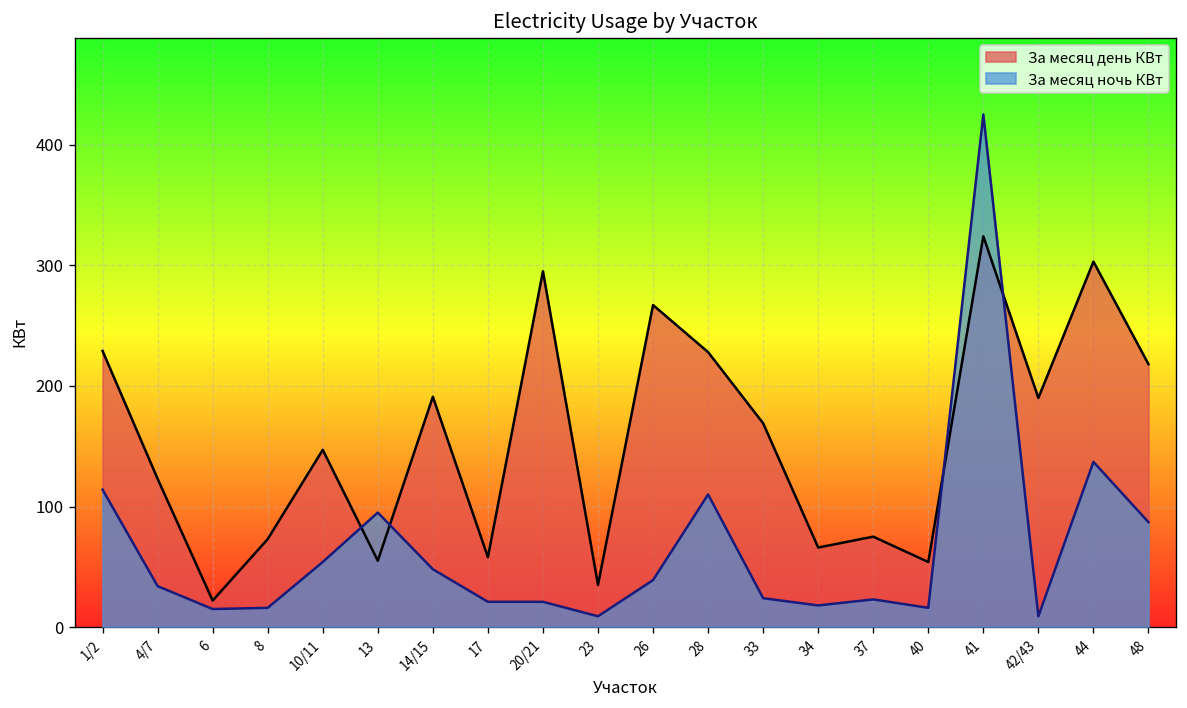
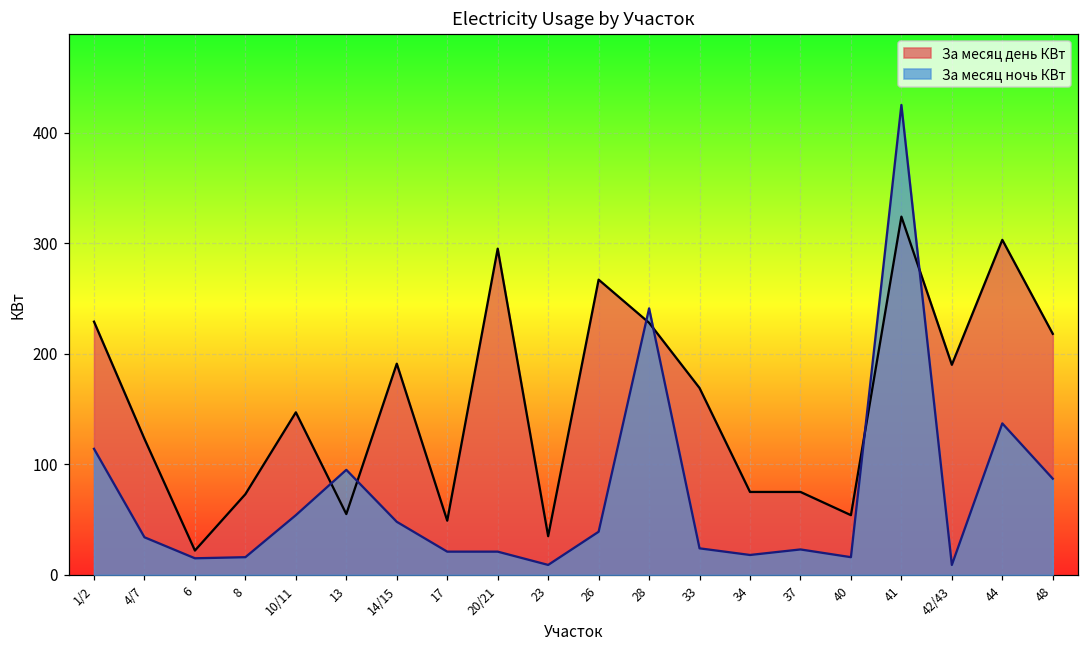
  {
    "За месяц день КВт": {
      "1/2": 229,
      "4/7": 123,
      "6": 22,
      "8": 73,
      "10/11": 147,
      "13": 55,
      "14/15": 191,
-     "17": 58,
+     "17": 49,
      "20/21": 295,
      "23": 35,
      "26": 267,
      "28": 228,
      "33": 169,
-     "34": 66,
+     "34": 75,
      "37": 75,
      "40": 54,
      "41": 324,
      "42/43": 190,
      "44": 303,
      "48": 218
    },
    "За месяц ночь КВт": {
      "1/2": 114,
      "4/7": 34,
      "6": 15,
      "8": 16,
      "10/11": 54,
      "13": 95,
      "14/15": 48,
      "17": 21,
      "20/21": 21,
      "23": 9,
      "26": 39,
-     "28": 110,
+     "28": 241,
      "33": 24,
      "34": 18,
      "37": 23,
      "40": 16,
      "41": 425,
      "42/43": 9,
      "44": 137,
      "48": 87
    }
  }
